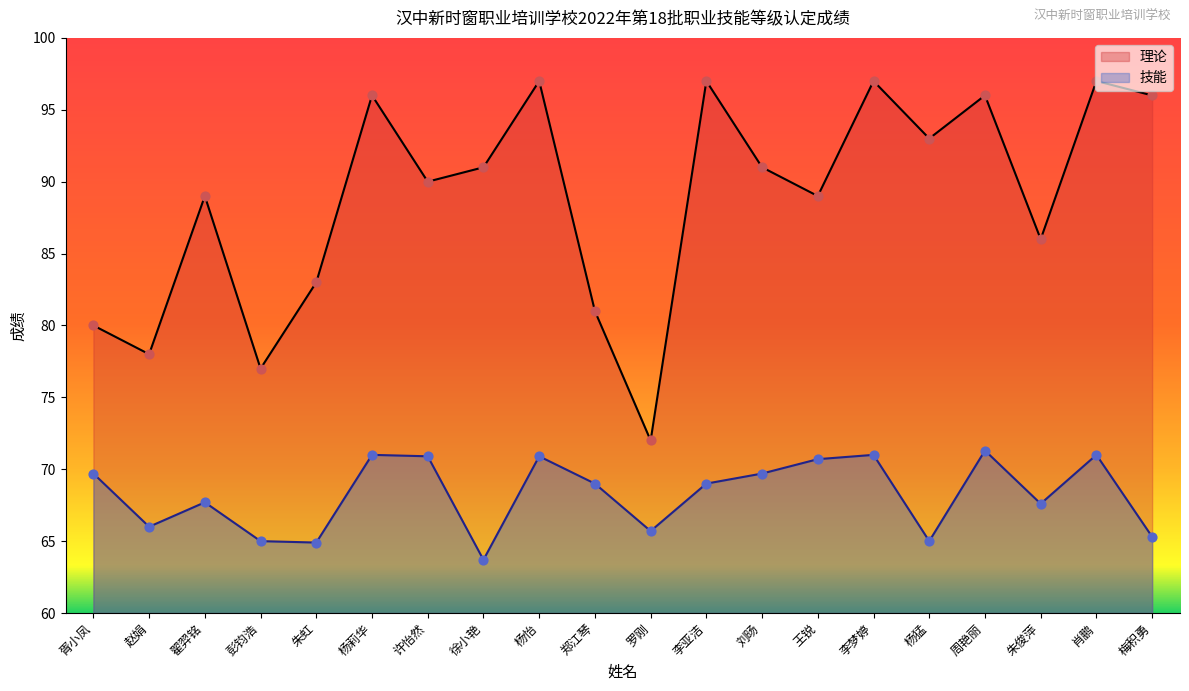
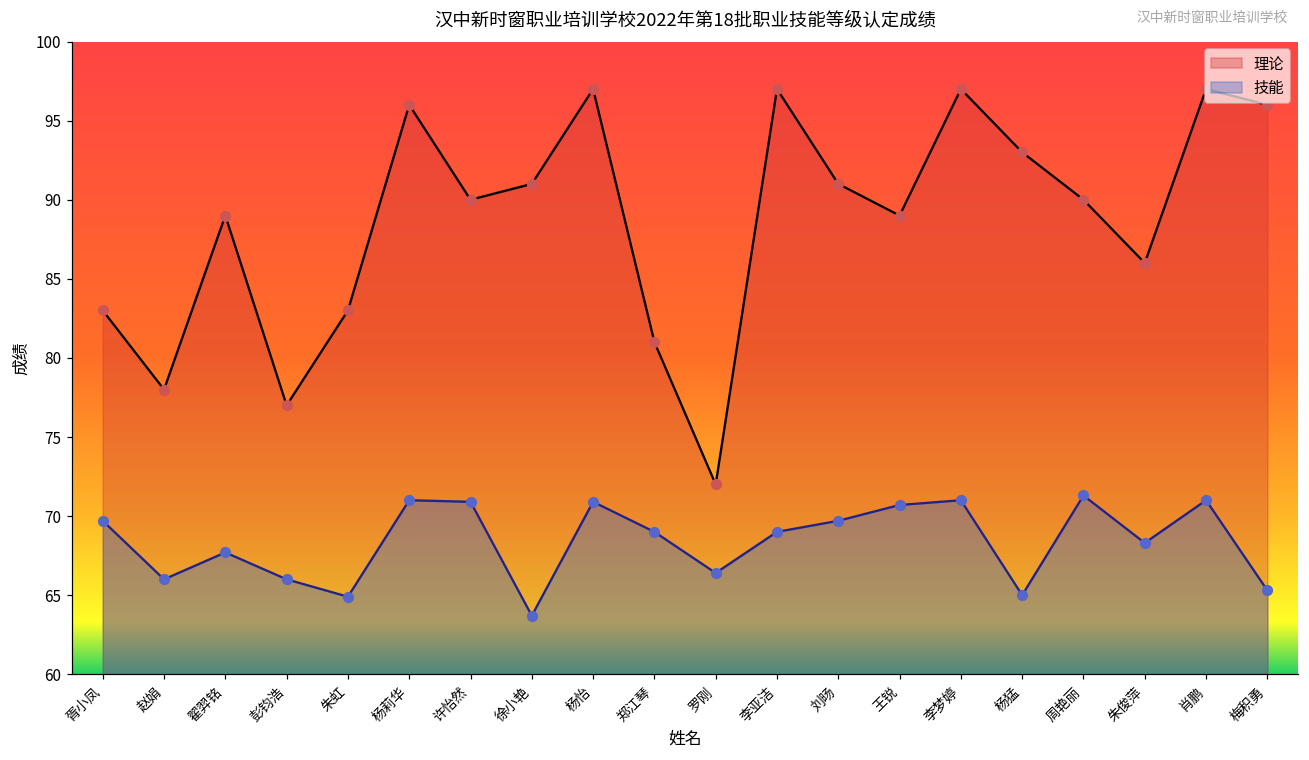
  {
    "理论": {
-     "胥小凤": 80,
+     "胥小凤": 83,
      "赵娟": 78,
      "翟羿铭": 89,
      "彭钧浩": 77,
      "朱虹": 83,
      "杨莉华": 96,
      "许怡然": 90,
      "徐小艳": 91,
      "杨怡": 97,
      "郑江琴": 81,
      "罗刚": 72,
      "李亚洁": 97,
      "刘旸": 91,
      "王锐": 89,
      "李梦婷": 97,
      "杨猛": 93,
-     "周艳丽": 96,
+     "周艳丽": 90,
      "朱俊萍": 86,
      "梅积勇": 96
    },
    "技能": {
      "胥小凤": 69.7,
      "赵娟": 66.0,
      "翟羿铭": 67.7,
-     "彭钧浩": 65,
+     "彭钧浩": 66,
      "朱虹": 64.9,
      "杨莉华": 71.0,
      "许怡然": 70.9,
      "徐小艳": 63.7,
      "杨怡": 70.9,
      "郑江琴": 69.0,
-     "罗刚": 65.7,
+     "罗刚": 66.4,
      "李亚洁": 69.0,
      "刘旸": 69.7,
      "王锐": 70.7,
      "李梦婷": 71.0,
      "杨猛": 65.0,
      "周艳丽": 71.3,
-     "朱俊萍": 67.6,
+     "朱俊萍": 68.3,
      "肖鹏": 71.0,
      "梅积勇": 65.3
    }
  }
